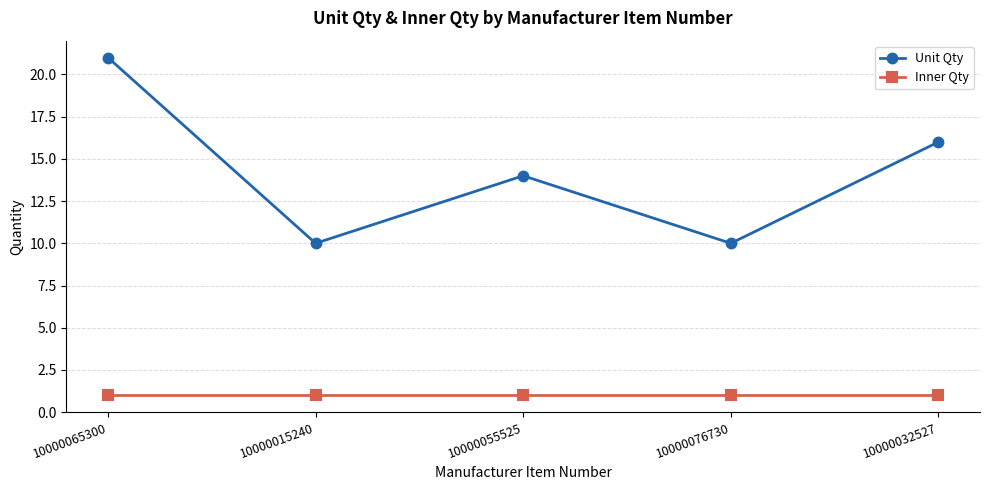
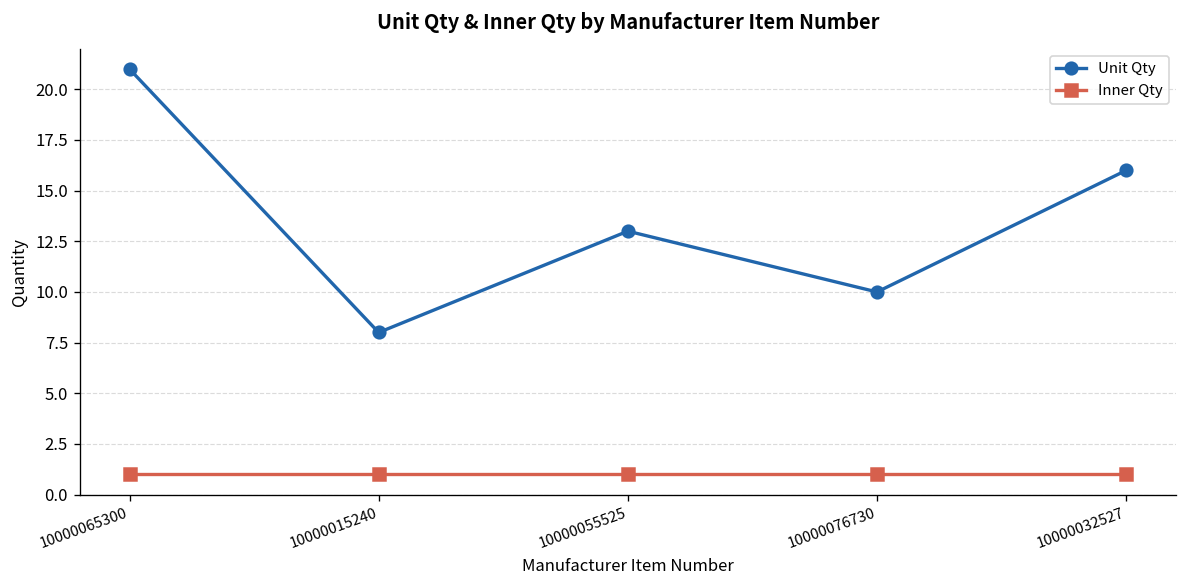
  {
    "Unit Qty": {
      "10000065300": 21,
-     "10000015240": 10,
-     "10000055525": 14,
+     "10000015240": 8,
+     "10000055525": 13,
      "10000076730": 10,
      "10000032527": 16
    },
    "Inner Qty": {
      "10000065300": 1,
      "10000015240": 1,
      "10000055525": 1,
      "10000076730": 1,
      "10000032527": 1
    }
  }
